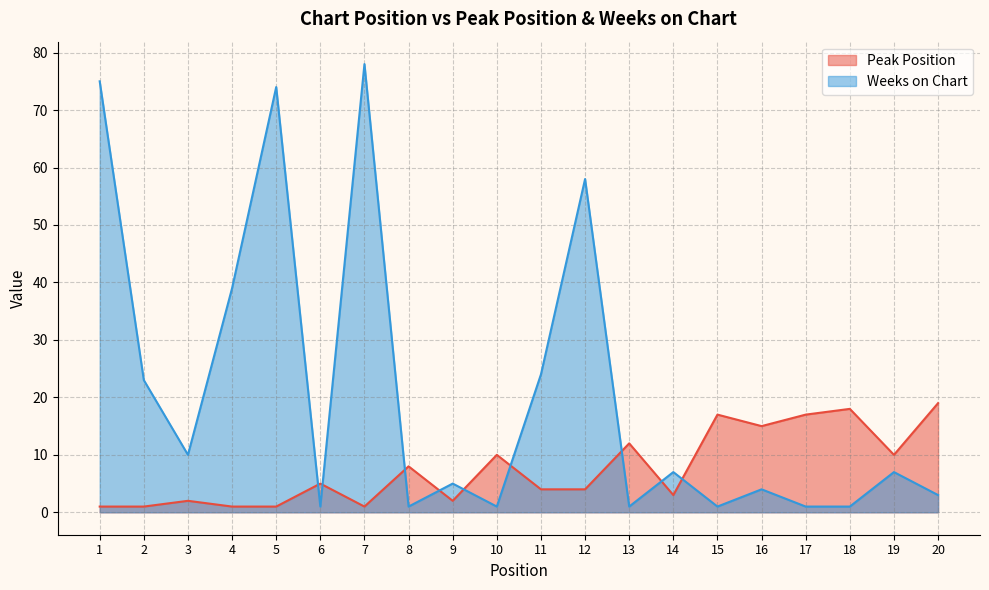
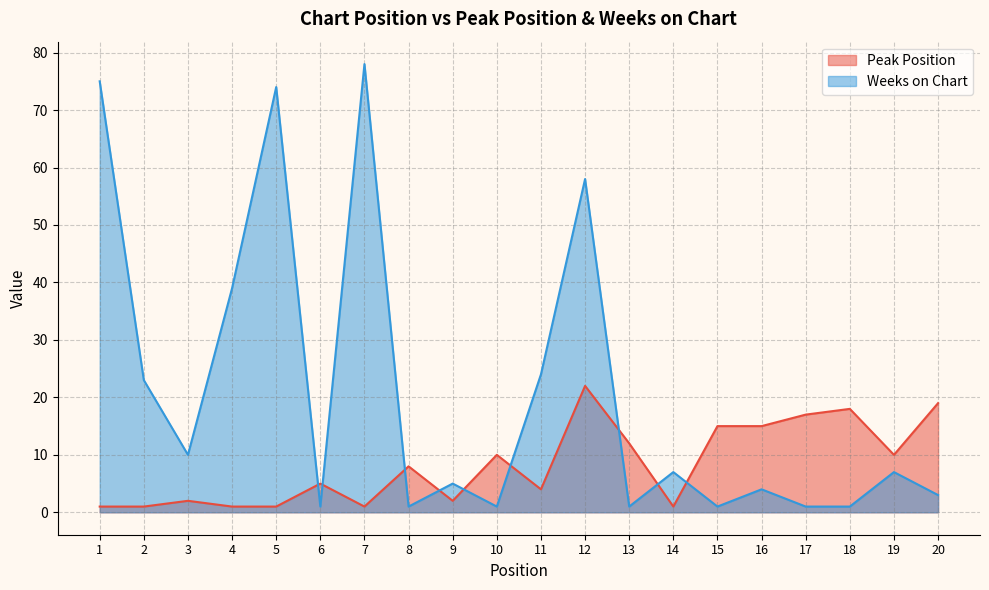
  {
    "Peak Position": {
      "1": 1,
      "2": 1,
      "3": 2,
      "4": 1,
      "5": 1,
      "6": 5,
      "7": 1,
      "8": 8,
      "9": 2,
      "10": 10,
      "11": 4,
-     "12": 4,
+     "12": 22,
      "13": 12,
-     "14": 3,
-     "15": 17,
+     "14": 1,
+     "15": 15,
      "16": 15,
      "17": 17,
      "18": 18,
      "19": 10,
      "20": 19
    },
    "Weeks on Chart": {
      "1": 75,
      "2": 23,
      "3": 10,
      "4": 39,
      "5": 74,
      "6": 1,
      "7": 78,
      "8": 1,
      "9": 5,
      "10": 1,
      "11": 24,
      "12": 58,
      "13": 1,
      "14": 7,
      "15": 1,
      "16": 4,
      "17": 1,
      "18": 1,
      "19": 7,
      "20": 3
    }
  }
